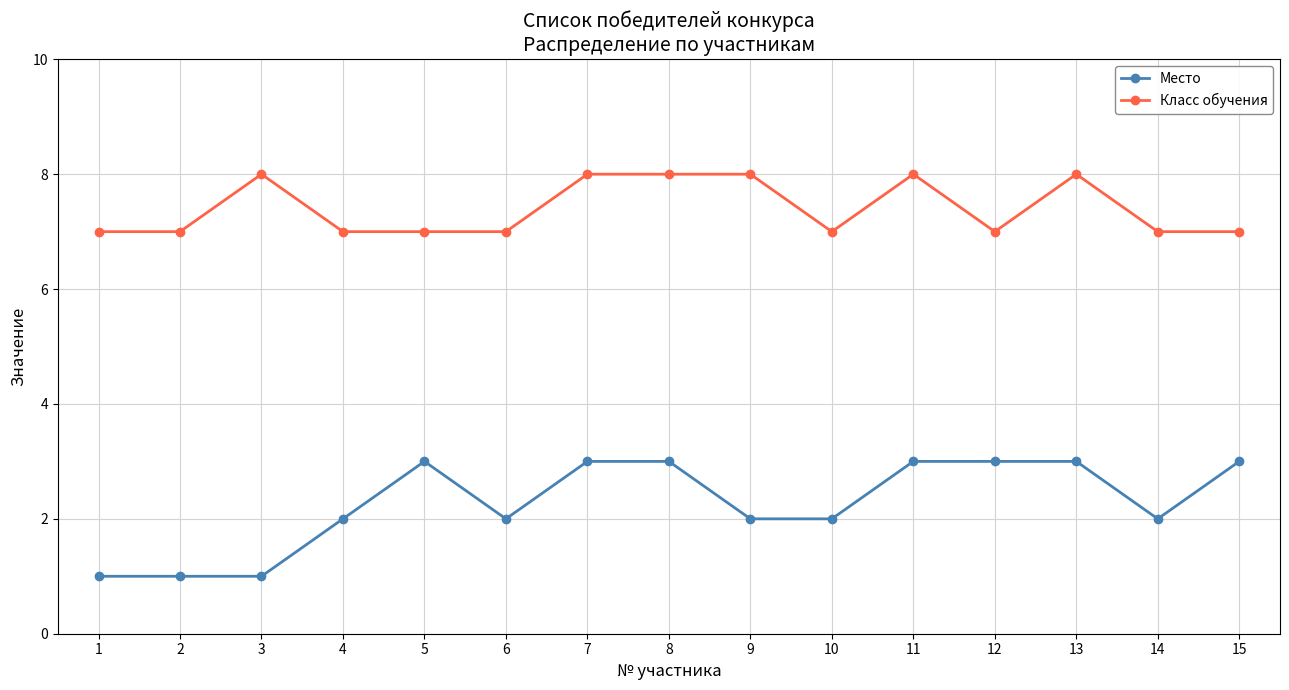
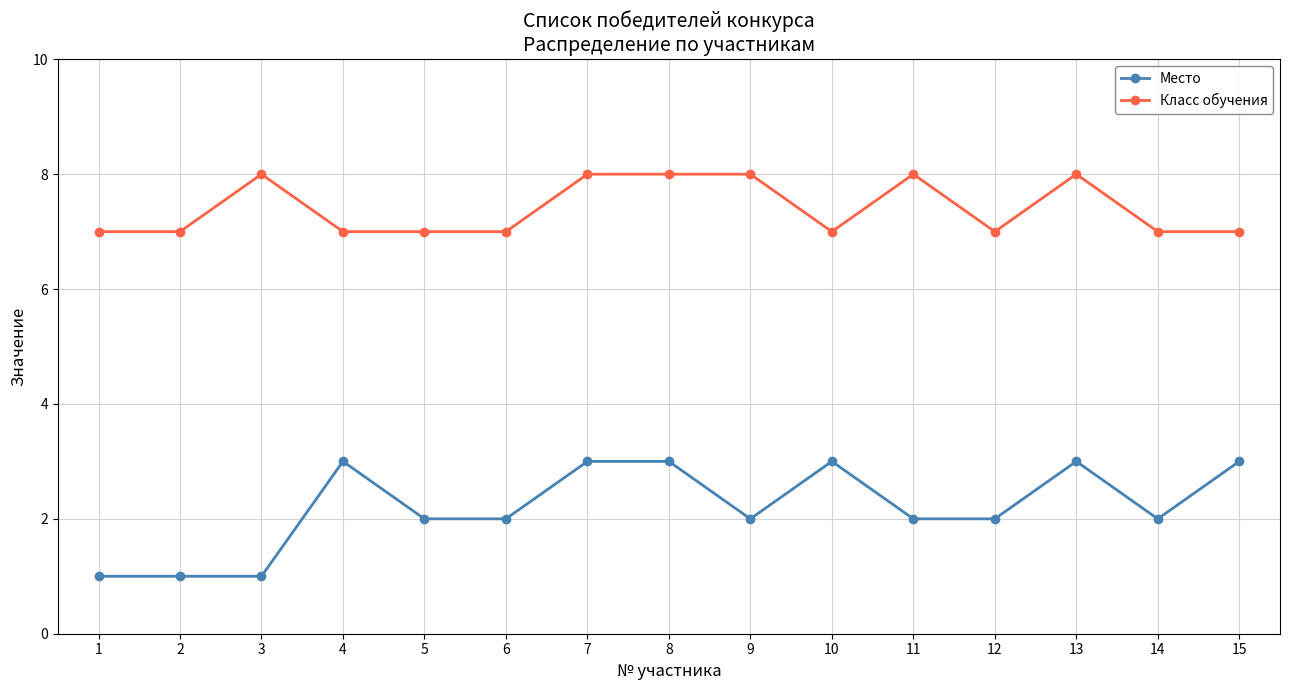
  {
    "Место": {
      "1": 1,
      "2": 1,
      "3": 1,
-     "4": 2,
-     "5": 3,
+     "4": 3,
+     "5": 2,
      "6": 2,
      "7": 3,
      "8": 3,
      "9": 2,
-     "10": 2,
-     "11": 3,
-     "12": 3,
+     "10": 3,
+     "11": 2,
+     "12": 2,
      "13": 3,
      "14": 2,
      "15": 3
    },
    "Класс обучения": {
      "1": 7,
      "2": 7,
      "3": 8,
      "4": 7,
      "5": 7,
      "6": 7,
      "7": 8,
      "8": 8,
      "9": 8,
      "10": 7,
      "11": 8,
      "12": 7,
      "13": 8,
      "14": 7,
      "15": 7
    }
  }
